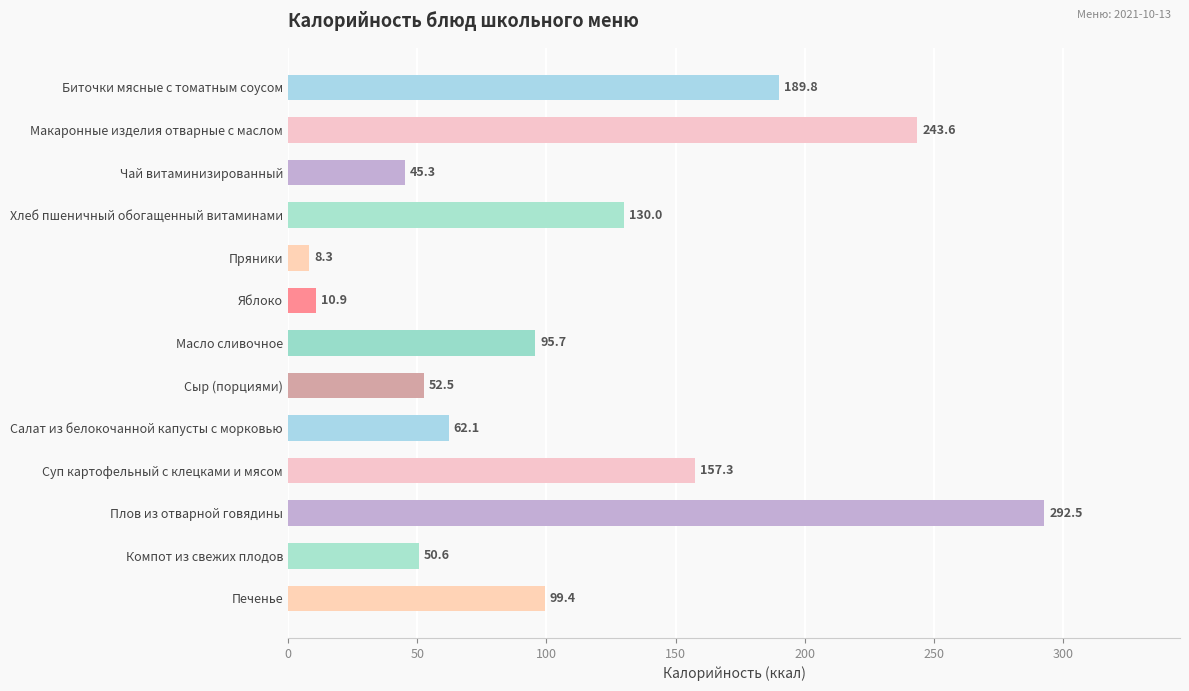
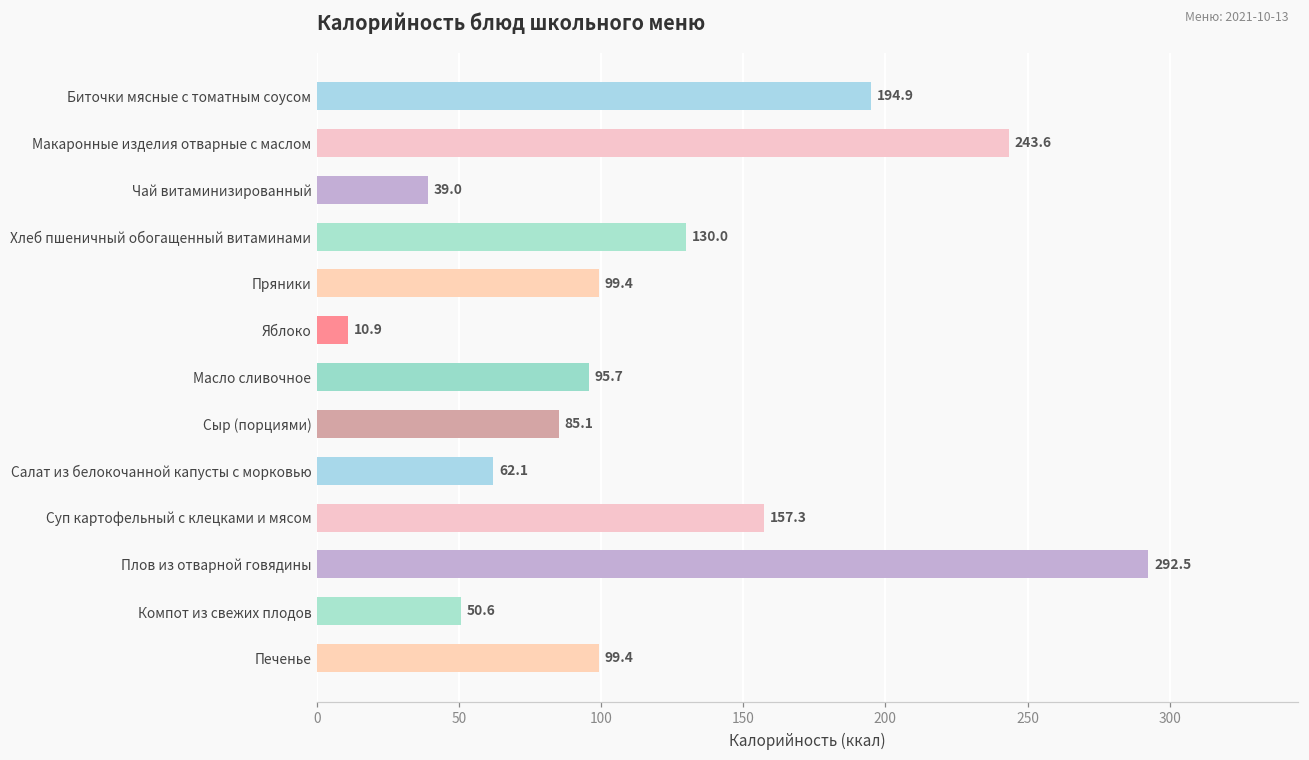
  {
-   "Биточки мясные с томатным соусом": 189.8,
+   "Биточки мясные с томатным соусом": 194.9,
    "Макаронные изделия отварные с маслом": 243.6,
-   "Чай витаминизированный": 45.3,
+   "Чай витаминизированный": 39.0,
    "Хлеб пшеничный обогащенный витаминами": 130.0,
-   "Пряники": 8.3,
+   "Пряники": 99.4,
    "Яблоко": 10.9,
    "Масло сливочное": 95.7,
-   "Сыр (порциями)": 52.5,
+   "Сыр (порциями)": 85.1,
    "Салат из белокочанной капусты с морковью": 62.1,
    "Суп картофельный с клецками и мясом": 157.3,
    "Плов из отварной говядины": 292.5,
    "Компот из свежих плодов": 50.6,
    "Печенье": 99.4
  }
